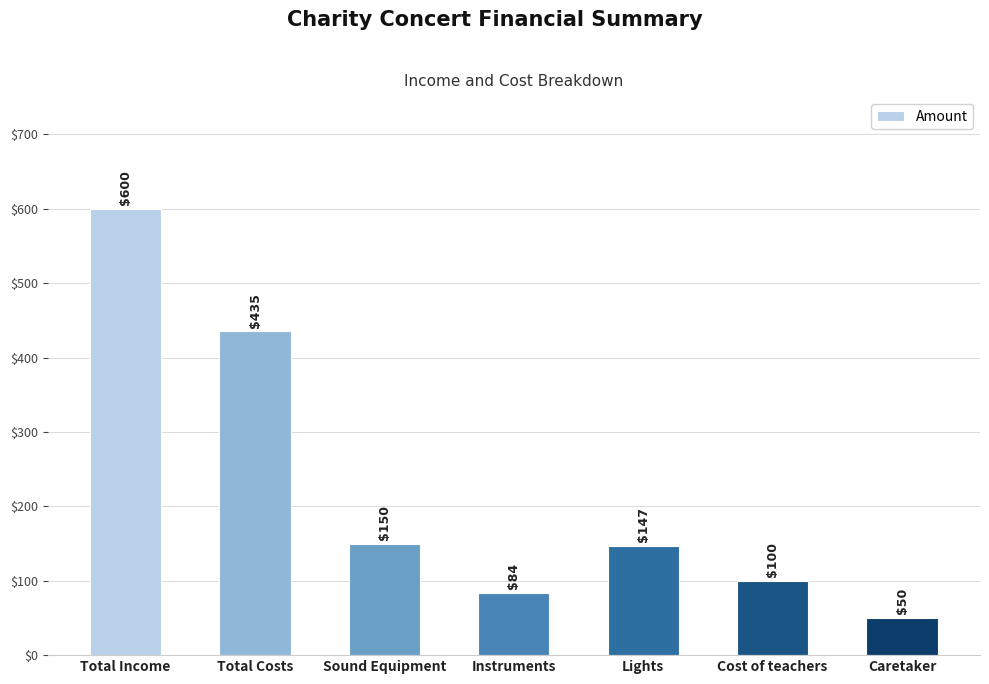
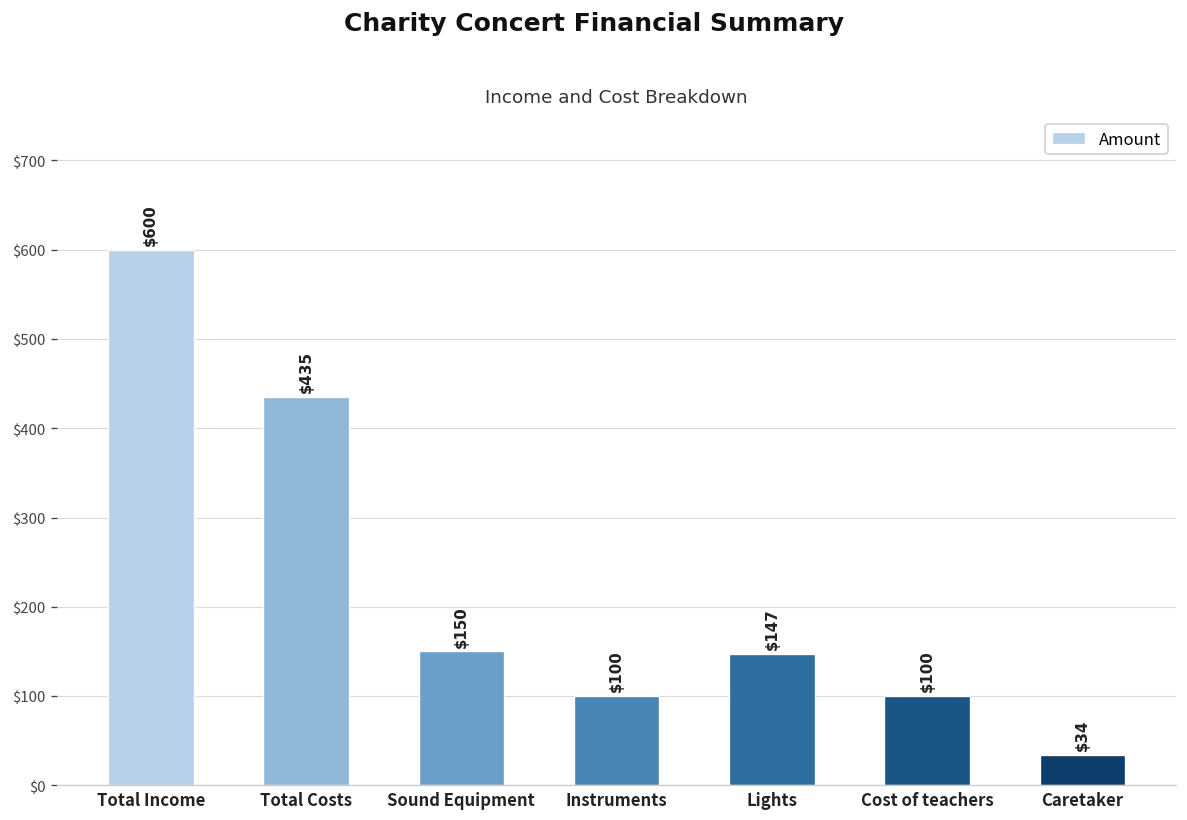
  {
    "Total Income": "$600",
    "Total Costs": "$435",
    "Sound Equipment": "$150",
-   "Instruments": "$84",
+   "Instruments": "$100",
    "Lights": "$147",
    "Cost of teachers": "$100",
-   "Caretaker": "$50"
+   "Caretaker": "$34"
  }
